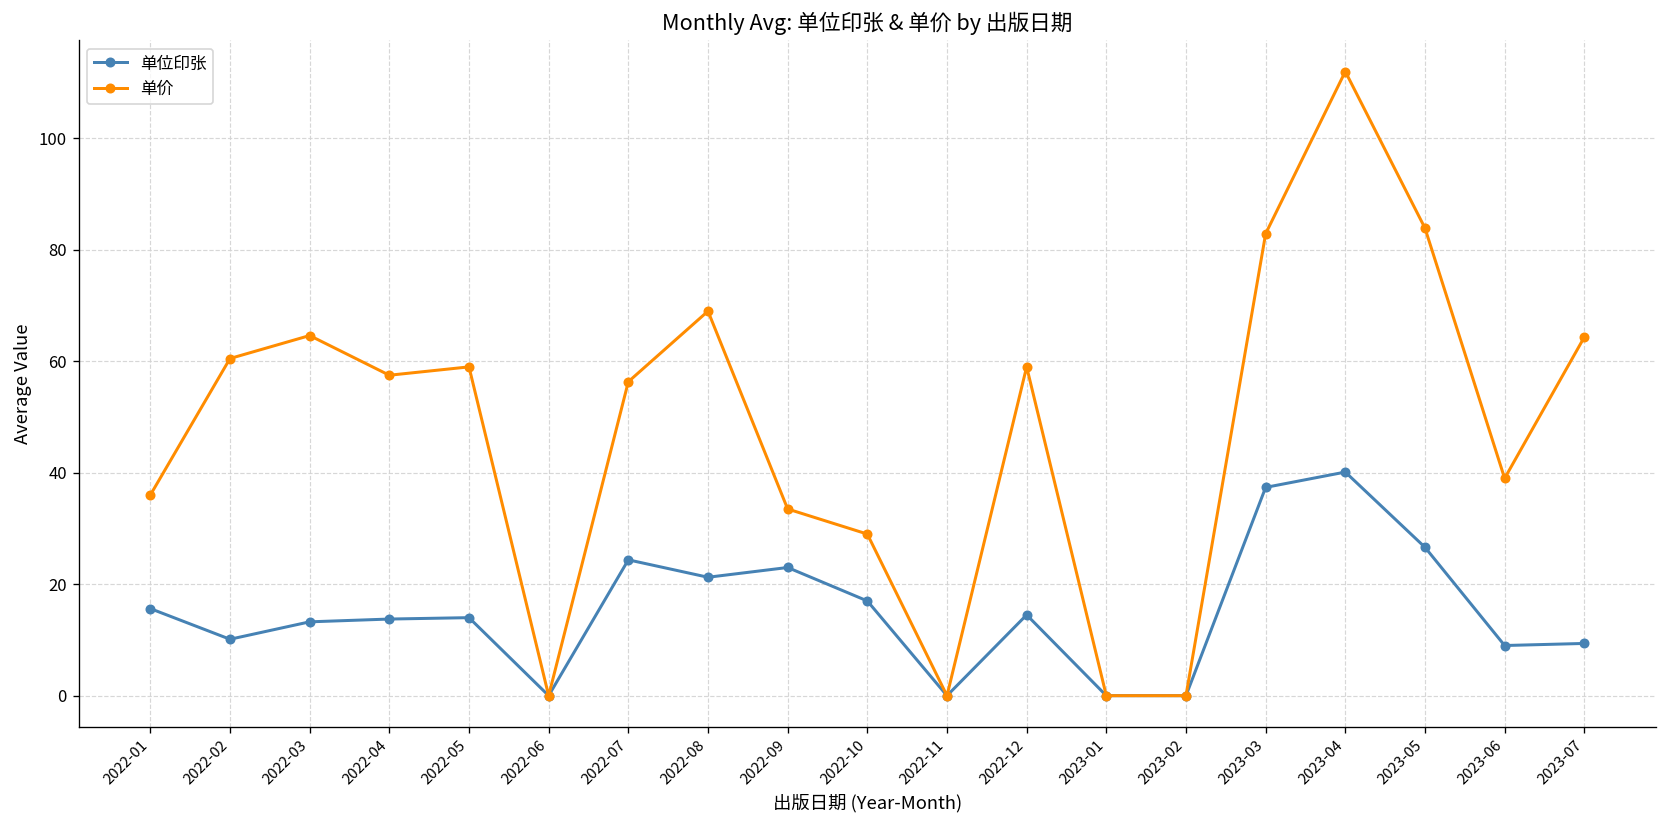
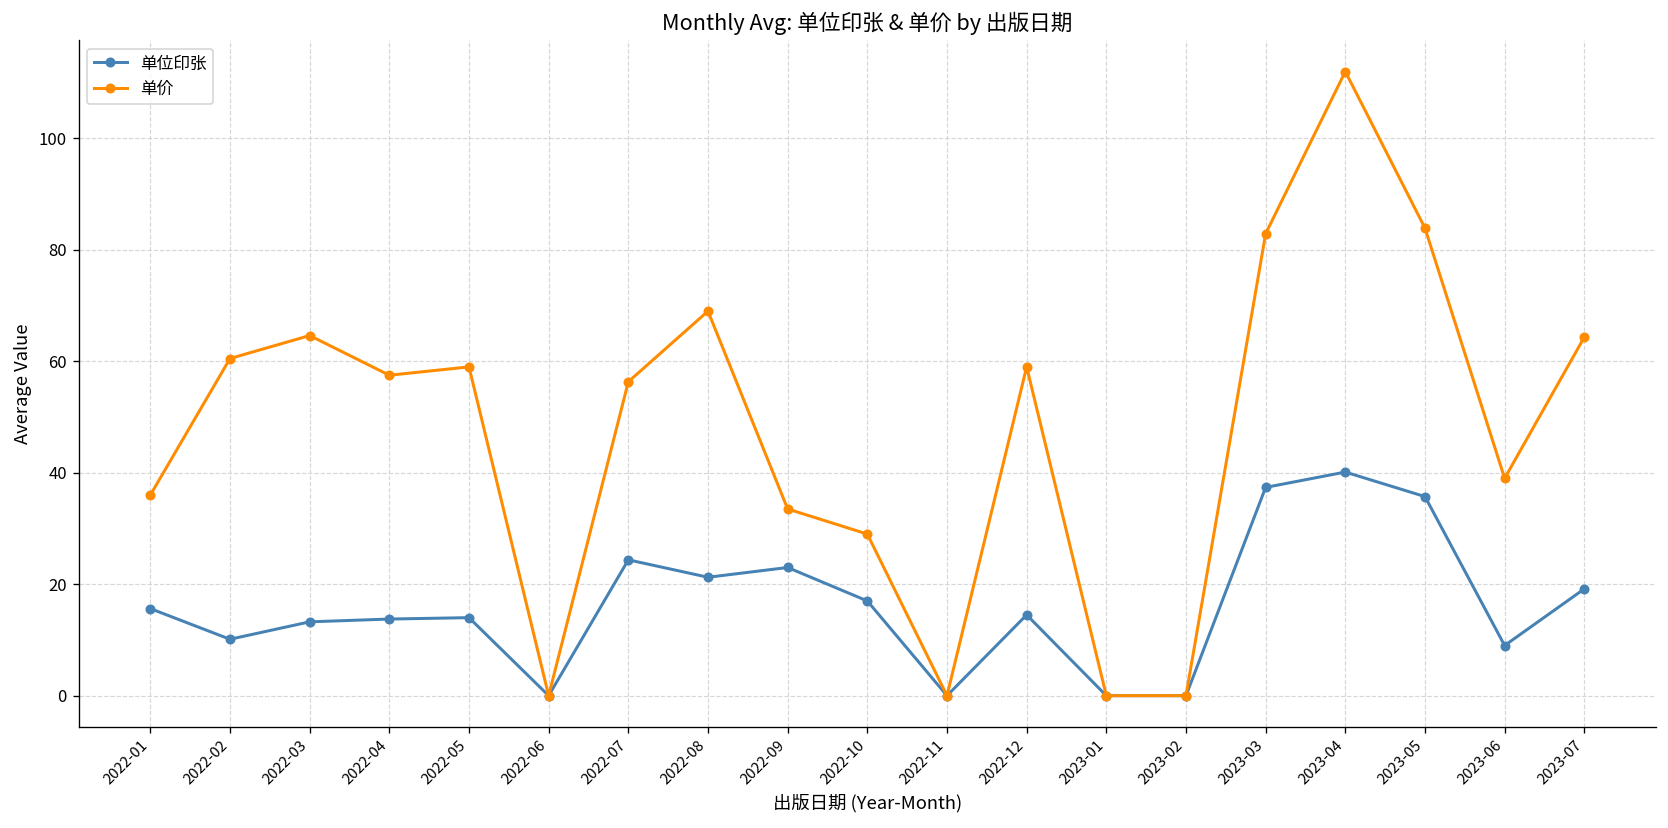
  {
    "单位印张": {
      "2022-01": 16,
      "2022-02": 10,
      "2022-03": 13,
      "2022-04": 14,
      "2022-05": 14,
      "2022-07": 24,
      "2022-08": 21,
      "2022-09": 23,
      "2022-10": 17,
      "2022-12": 15,
      "2023-03": 37,
      "2023-04": 40,
-     "2023-05": 27,
+     "2023-05": 36,
      "2023-06": 9,
-     "2023-07": 9
+     "2023-07": 19
    },
    "单价": {
      "2022-01": 36,
      "2022-02": 61,
      "2022-03": 65,
      "2022-04": 58,
      "2022-05": 59,
      "2022-07": 56,
      "2022-08": 69,
      "2022-09": 34,
      "2022-10": 29,
      "2022-12": 59,
      "2023-03": 83,
      "2023-04": 112,
      "2023-05": 84,
      "2023-06": 39,
      "2023-07": 64
    }
  }
